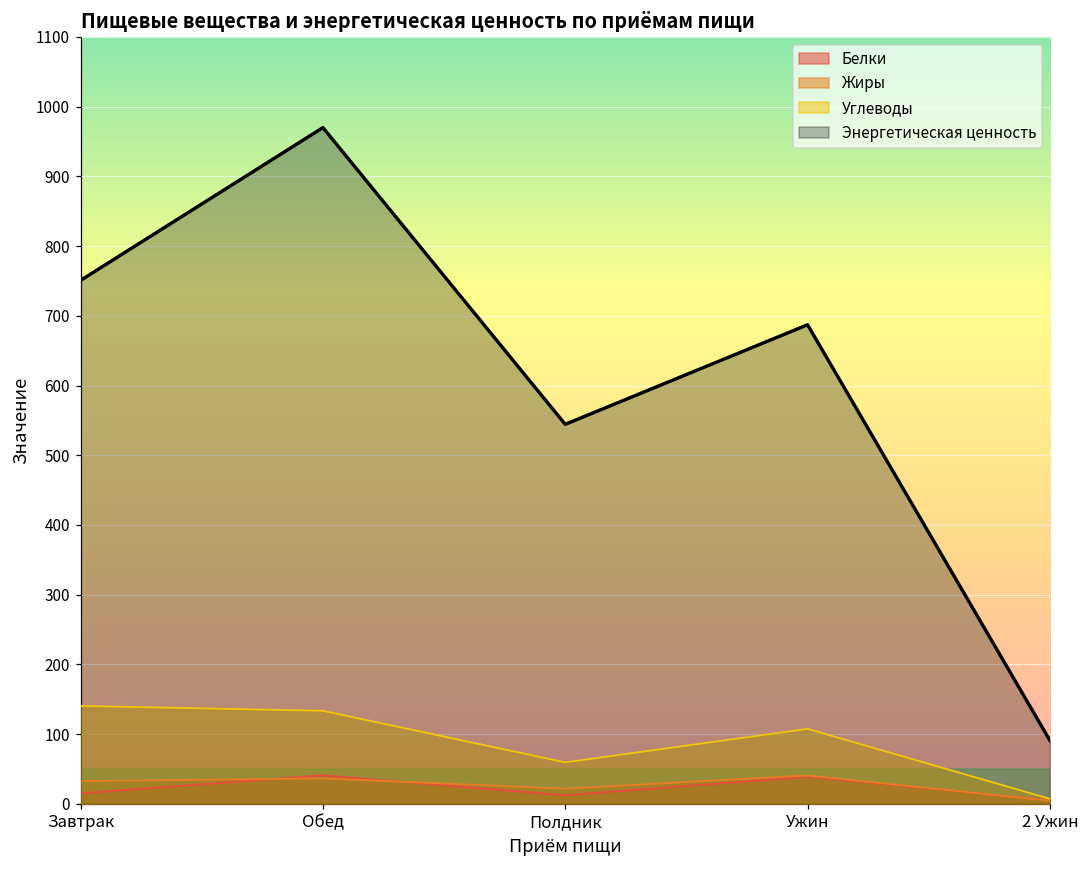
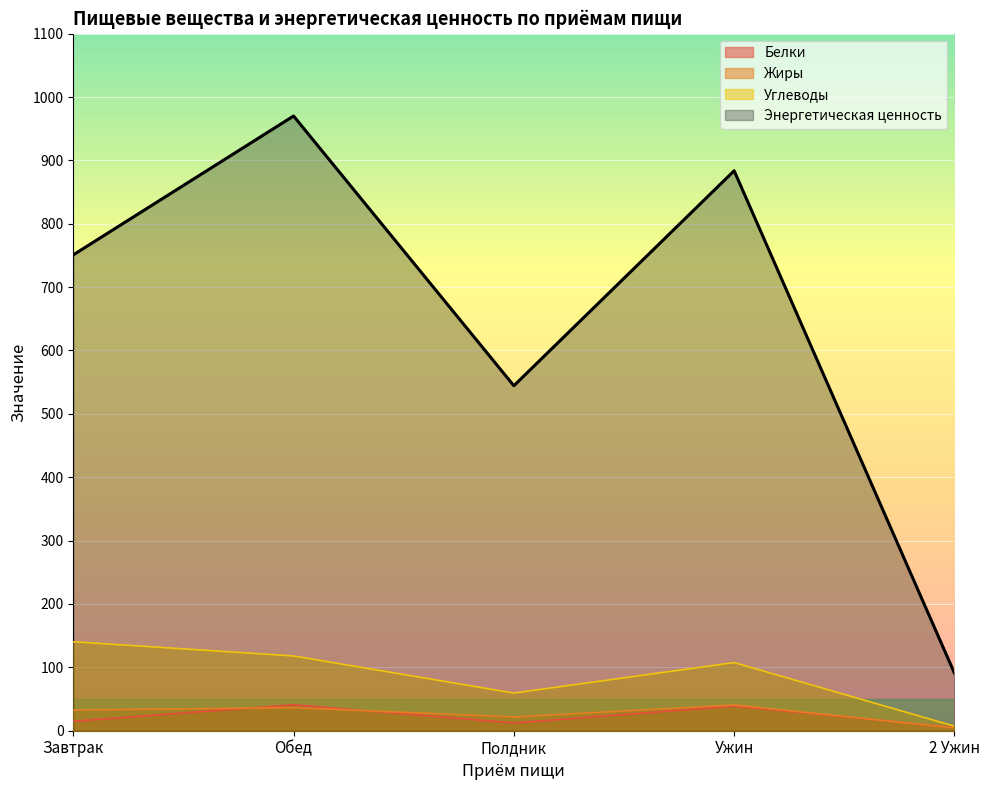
  {
    "Углеводы": {
      "Завтрак": 140,
-     "Обед": 130,
+     "Обед": 120,
      "Полдник": 60,
      "Ужин": 110
    },
    "Энергетическая ценность": {
      "Завтрак": 750,
      "Обед": 970,
      "Полдник": 540,
-     "Ужин": 690,
+     "Ужин": 880,
      "2 Ужин": 90
    }
  }
